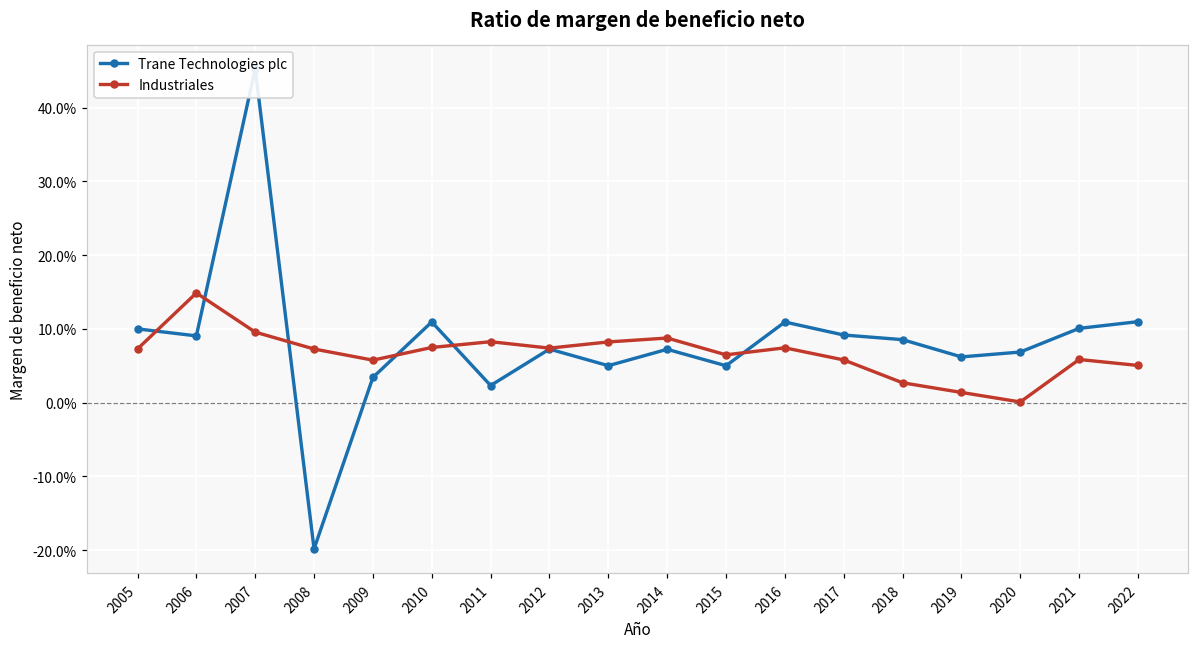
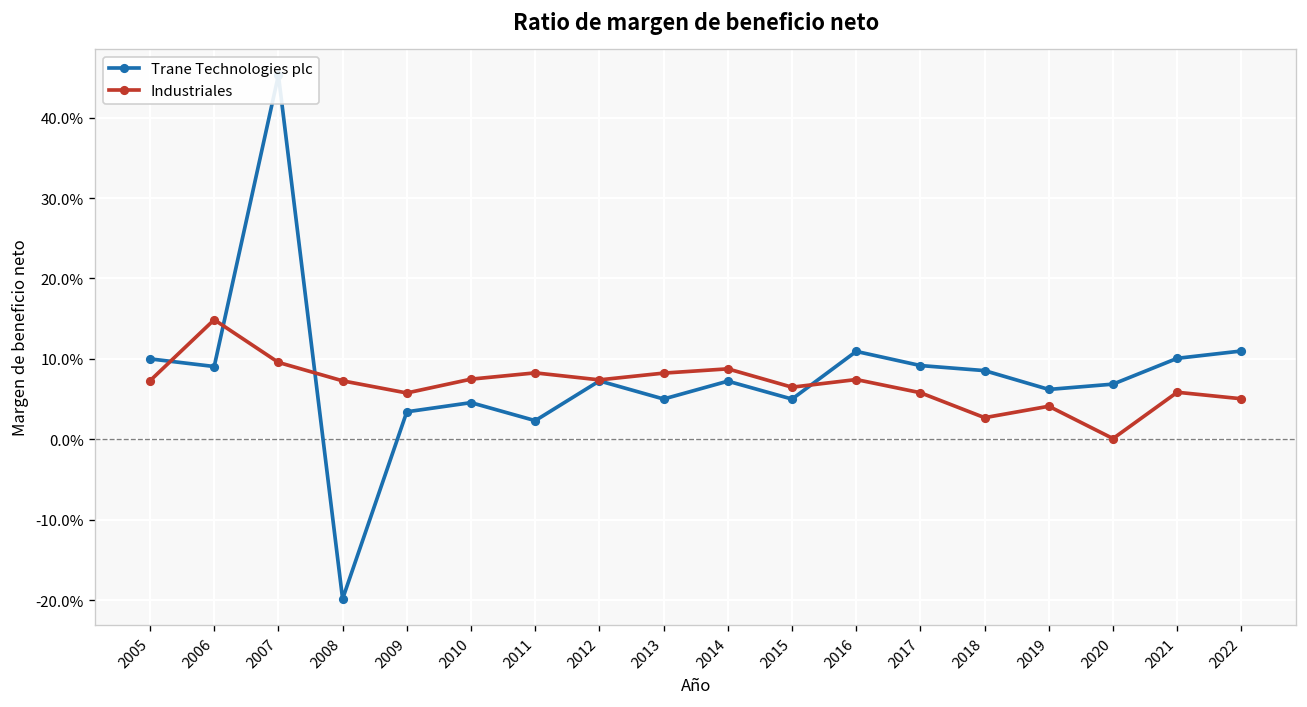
  {
    "Trane Technologies plc": {
      "2005": "10%",
      "2006": "9%",
      "2008": "-20%",
      "2009": "3%",
-     "2010": "11%",
+     "2010": "5%",
      "2011": "2%",
      "2013": "5%",
      "2014": "7%",
      "2015": "5%",
      "2016": "11%",
      "2017": "9%",
      "2018": "9%",
      "2019": "6%",
      "2020": "7%",
      "2021": "10%",
      "2022": "11%"
    },
    "Industriales": {
      "2005": "7%",
      "2006": "15%",
      "2007": "10%",
      "2008": "7%",
      "2009": "6%",
      "2010": "7%",
      "2011": "8%",
      "2013": "8%",
      "2014": "9%",
      "2015": "6%",
      "2016": "7%",
      "2017": "6%",
      "2018": "3%",
-     "2019": "1%",
+     "2019": "4%",
      "2020": "0%",
      "2021": "6%",
      "2022": "5%"
    }
  }
